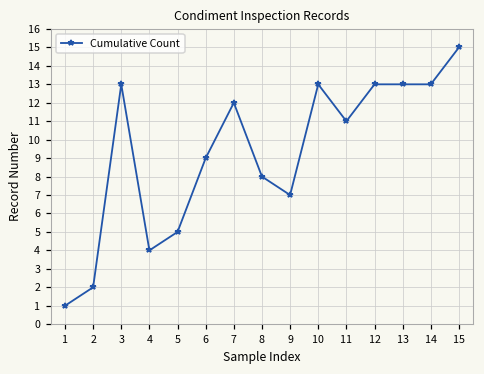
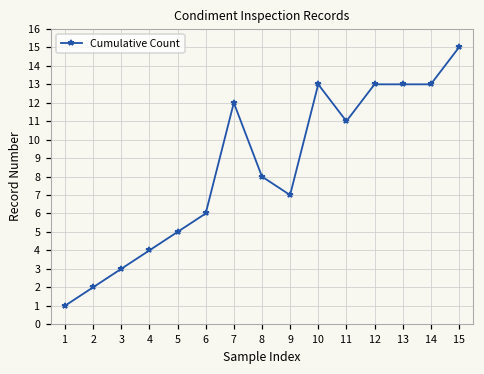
  {
    "1": 1,
    "2": 2,
-   "3": 13,
+   "3": 3,
    "4": 4,
    "5": 5,
-   "6": 9,
+   "6": 6,
    "7": 12,
    "8": 8,
    "9": 7,
    "10": 13,
    "11": 11,
    "12": 13,
    "13": 13,
    "14": 13,
    "15": 15
  }
